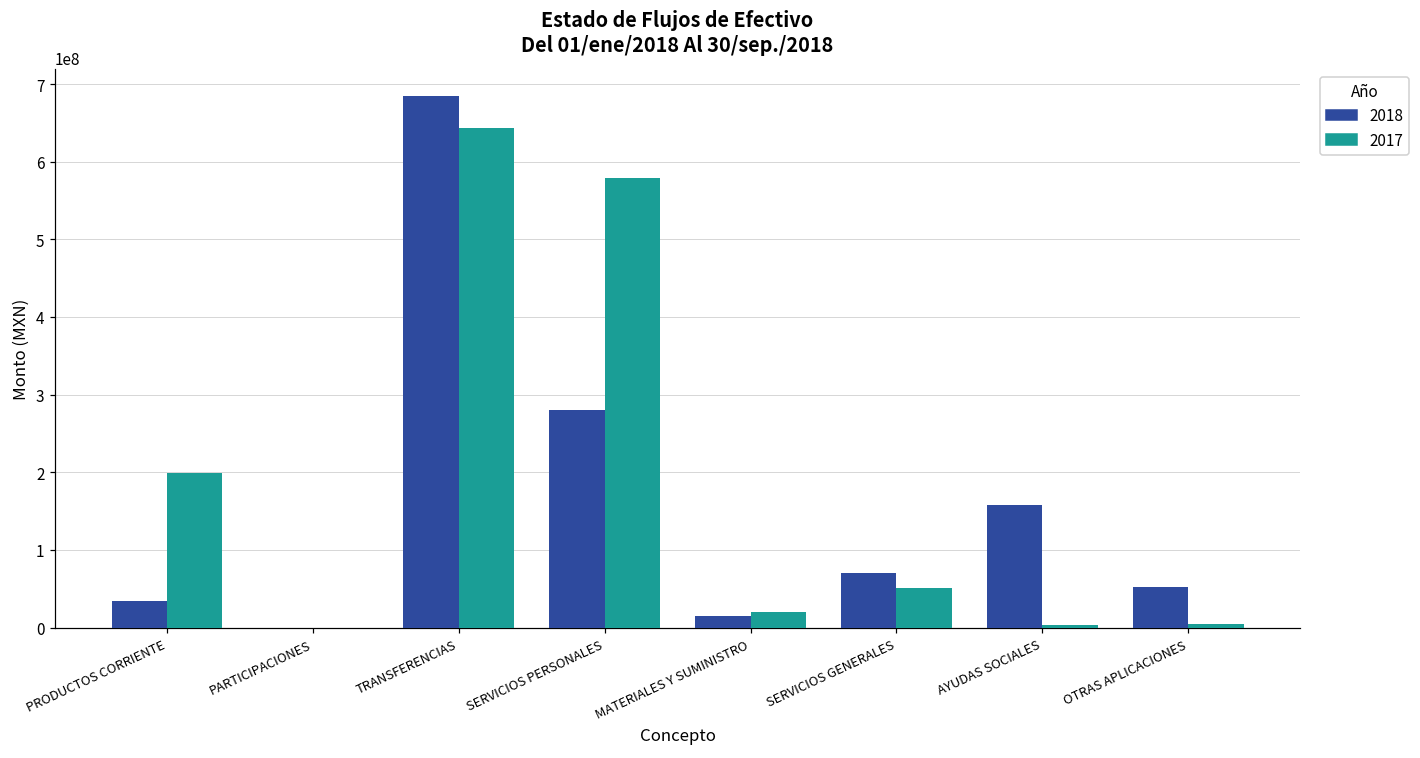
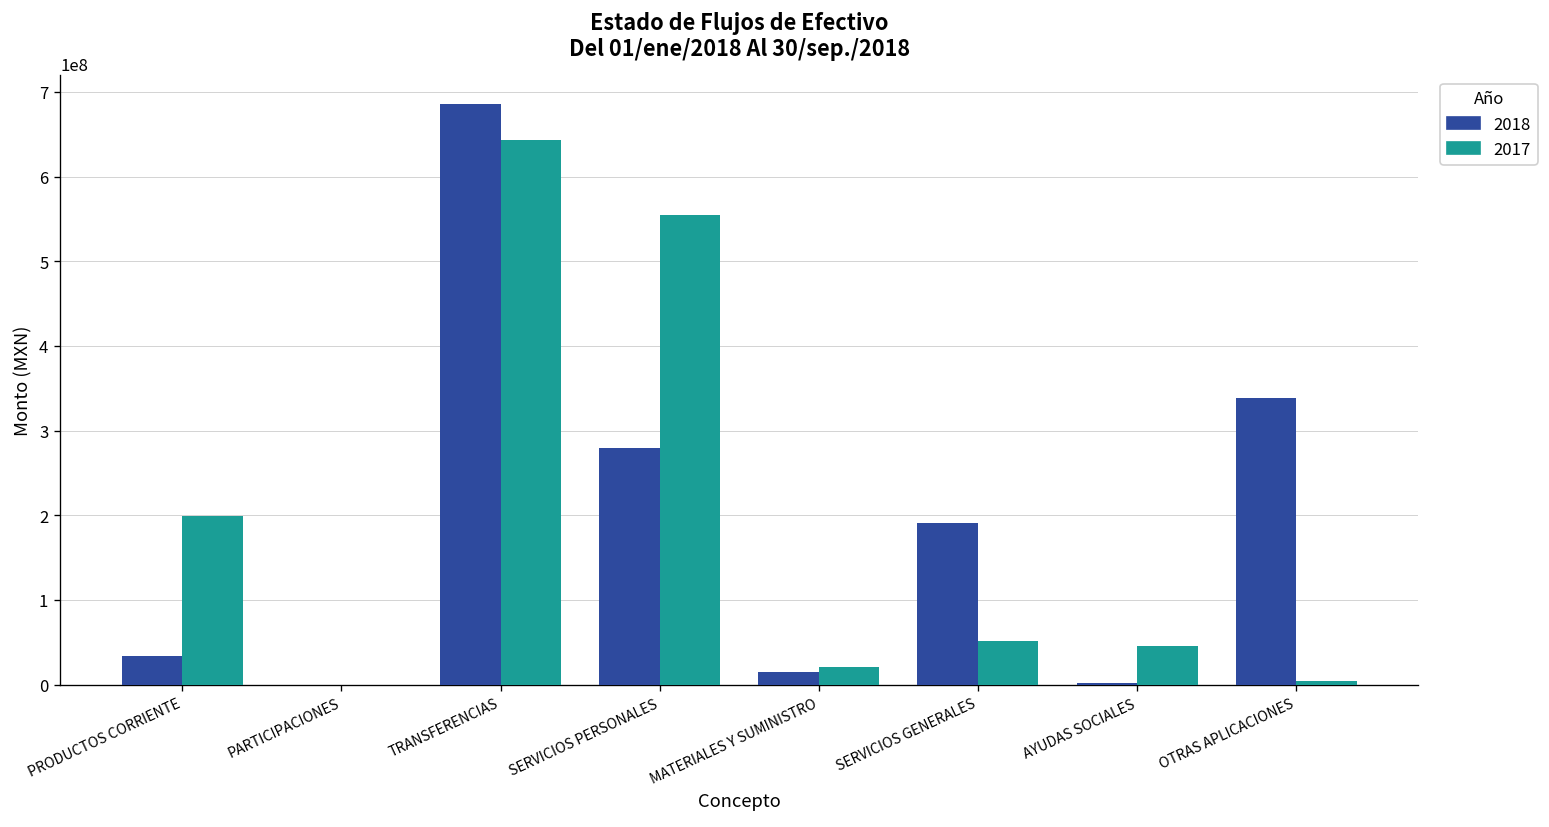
  {
    "2018": {
      "PRODUCTOS CORRIENTE": 30000000,
      "PARTICIPACIONES": 0,
      "TRANSFERENCIAS": 690000000,
      "SERVICIOS PERSONALES": 280000000,
      "MATERIALES Y SUMINISTRO": 10000000,
-     "SERVICIOS GENERALES": 70000000,
-     "AYUDAS SOCIALES": 160000000,
-     "OTRAS APLICACIONES": 50000000
+     "SERVICIOS GENERALES": 190000000,
+     "AYUDAS SOCIALES": 0,
+     "OTRAS APLICACIONES": 340000000
    },
    "2017": {
      "PRODUCTOS CORRIENTE": 200000000,
      "TRANSFERENCIAS": 640000000,
-     "SERVICIOS PERSONALES": 580000000,
+     "SERVICIOS PERSONALES": 560000000,
      "MATERIALES Y SUMINISTRO": 20000000,
      "SERVICIOS GENERALES": 50000000,
-     "AYUDAS SOCIALES": 0,
+     "AYUDAS SOCIALES": 50000000,
      "OTRAS APLICACIONES": 0
    }
  }
